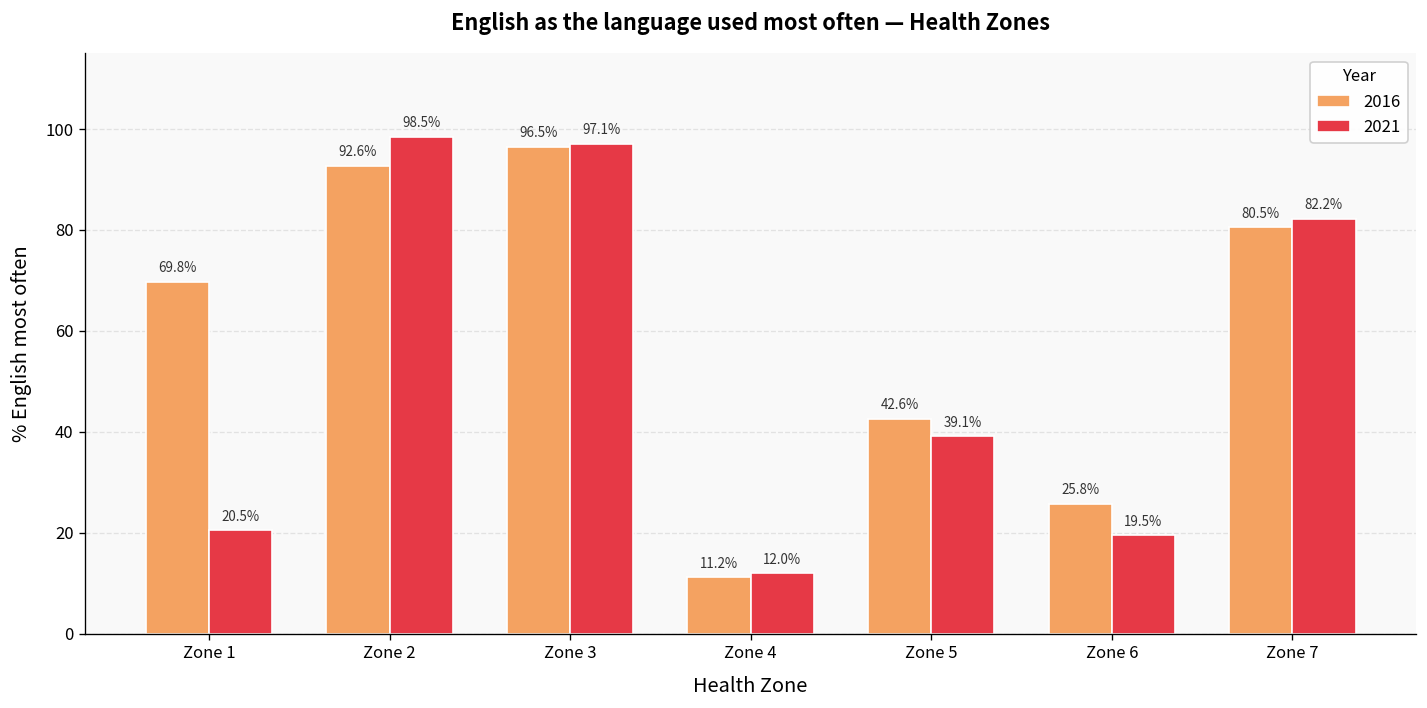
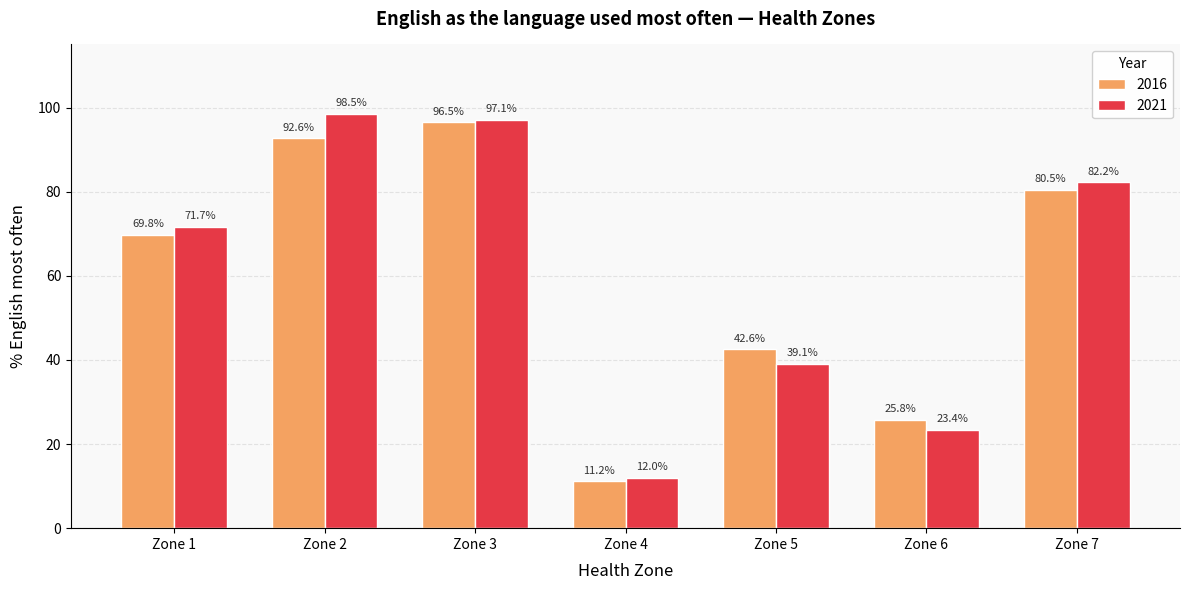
  {
    "2016": {
      "Zone 1": "69.8%",
      "Zone 2": "92.6%",
      "Zone 3": "96.5%",
      "Zone 4": "11.2%",
      "Zone 5": "42.6%",
      "Zone 6": "25.8%",
      "Zone 7": "80.5%"
    },
    "2021": {
-     "Zone 1": "20.5%",
+     "Zone 1": "71.7%",
      "Zone 2": "98.5%",
      "Zone 3": "97.1%",
      "Zone 4": "12.0%",
      "Zone 5": "39.1%",
-     "Zone 6": "19.5%",
+     "Zone 6": "23.4%",
      "Zone 7": "82.2%"
    }
  }
